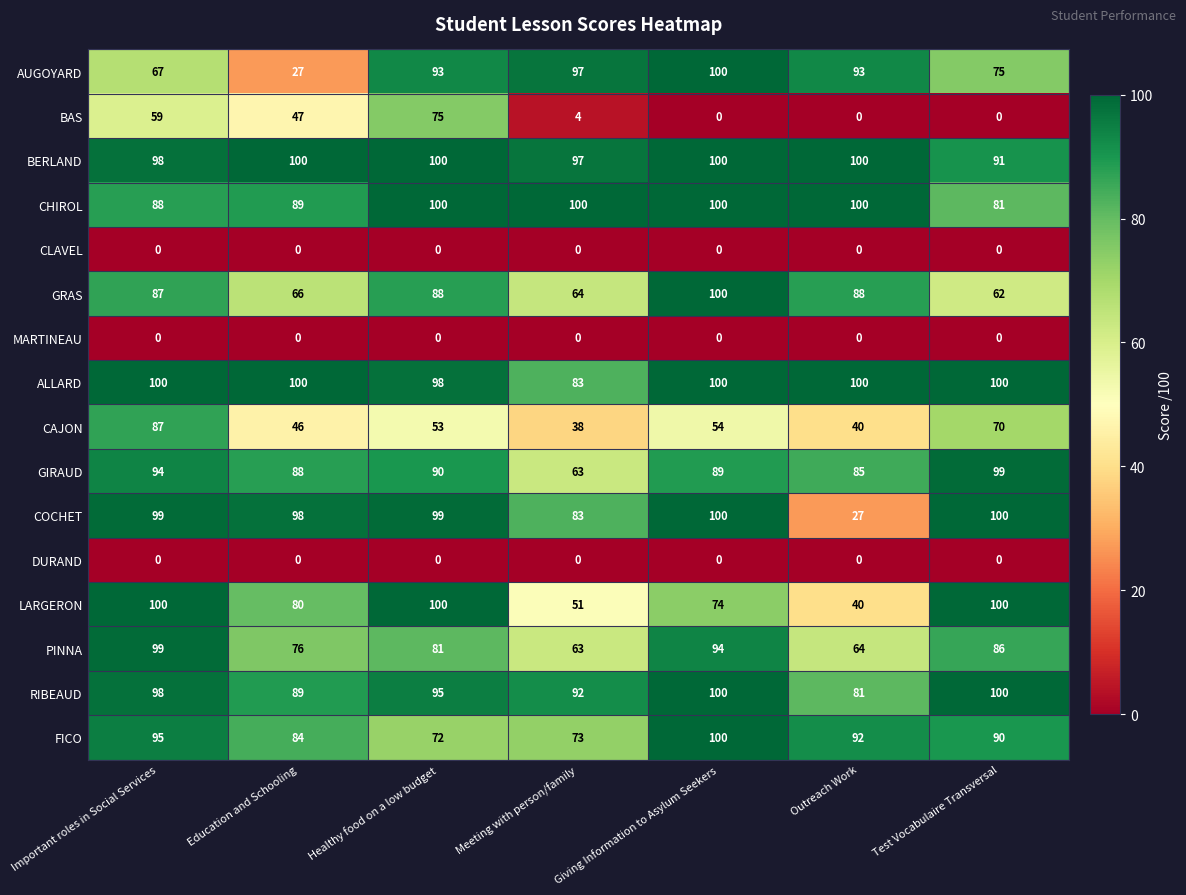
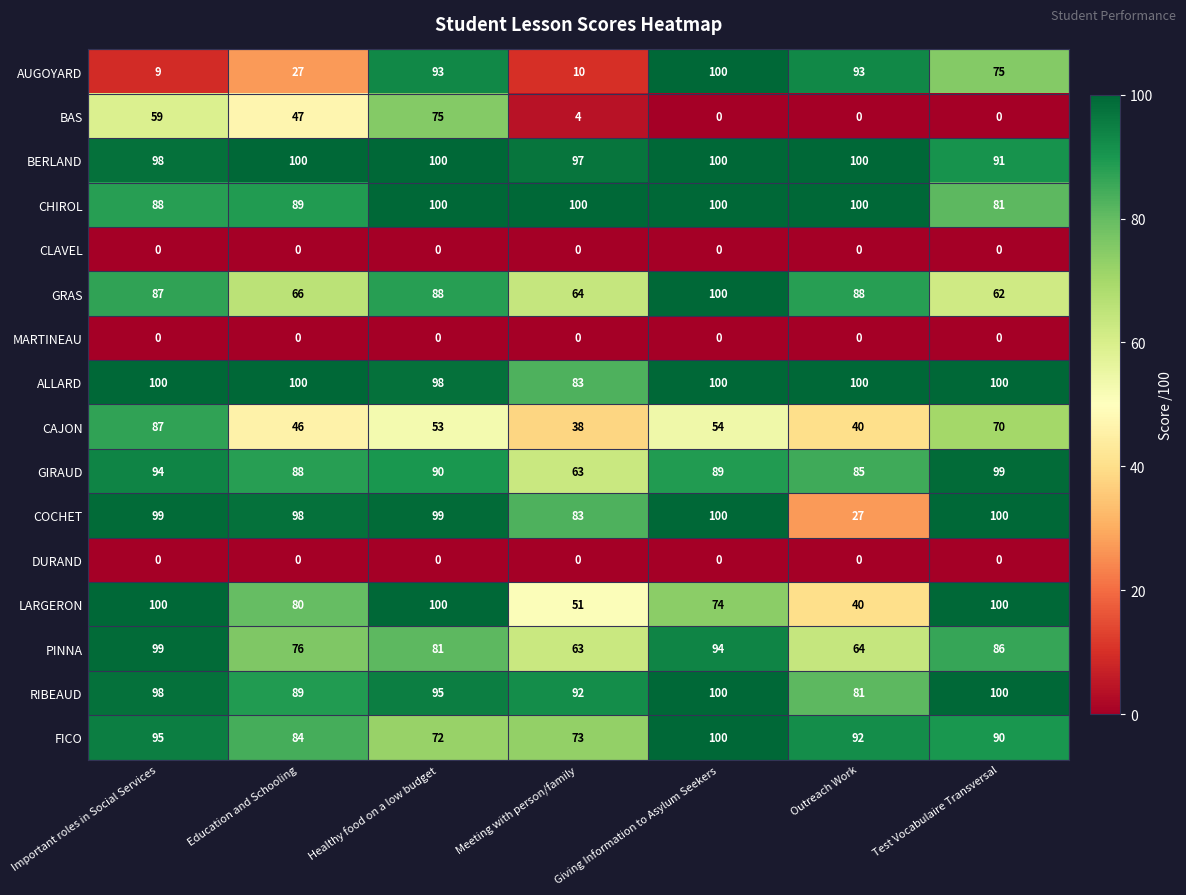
  {
    "AUGOYARD": {
-     "Important roles in Social Services": 67,
+     "Important roles in Social Services": 9,
      "Education and Schooling": 27,
      "Healthy food on a low budget": 93,
-     "Meeting with person/family": 97,
+     "Meeting with person/family": 10,
      "Giving Information to Asylum Seekers": 100,
      "Outreach Work": 93,
      "Test Vocabulaire Transversal": 75
    },
    "BAS": {
      "Important roles in Social Services": 59,
      "Education and Schooling": 47,
      "Healthy food on a low budget": 75,
      "Meeting with person/family": 4,
      "Giving Information to Asylum Seekers": 0,
      "Outreach Work": 0,
      "Test Vocabulaire Transversal": 0
    },
    "BERLAND": {
      "Important roles in Social Services": 98,
      "Education and Schooling": 100,
      "Healthy food on a low budget": 100,
      "Meeting with person/family": 97,
      "Giving Information to Asylum Seekers": 100,
      "Outreach Work": 100,
      "Test Vocabulaire Transversal": 91
    },
    "CHIROL": {
      "Important roles in Social Services": 88,
      "Education and Schooling": 89,
      "Healthy food on a low budget": 100,
      "Meeting with person/family": 100,
      "Giving Information to Asylum Seekers": 100,
      "Outreach Work": 100,
      "Test Vocabulaire Transversal": 81
    },
    "CLAVEL": {
      "Important roles in Social Services": 0,
      "Education and Schooling": 0,
      "Healthy food on a low budget": 0,
      "Meeting with person/family": 0,
      "Giving Information to Asylum Seekers": 0,
      "Outreach Work": 0,
      "Test Vocabulaire Transversal": 0
    },
    "GRAS": {
      "Important roles in Social Services": 87,
      "Education and Schooling": 66,
      "Healthy food on a low budget": 88,
      "Meeting with person/family": 64,
      "Giving Information to Asylum Seekers": 100,
      "Outreach Work": 88,
      "Test Vocabulaire Transversal": 62
    },
    "MARTINEAU": {
      "Important roles in Social Services": 0,
      "Education and Schooling": 0,
      "Healthy food on a low budget": 0,
      "Meeting with person/family": 0,
      "Giving Information to Asylum Seekers": 0,
      "Outreach Work": 0,
      "Test Vocabulaire Transversal": 0
    },
    "ALLARD": {
      "Important roles in Social Services": 100,
      "Education and Schooling": 100,
      "Healthy food on a low budget": 98,
      "Meeting with person/family": 83,
      "Giving Information to Asylum Seekers": 100,
      "Outreach Work": 100,
      "Test Vocabulaire Transversal": 100
    },
    "CAJON": {
      "Important roles in Social Services": 87,
      "Education and Schooling": 46,
      "Healthy food on a low budget": 53,
      "Meeting with person/family": 38,
      "Giving Information to Asylum Seekers": 54,
      "Outreach Work": 40,
      "Test Vocabulaire Transversal": 70
    },
    "GIRAUD": {
      "Important roles in Social Services": 94,
      "Education and Schooling": 88,
      "Healthy food on a low budget": 90,
      "Meeting with person/family": 63,
      "Giving Information to Asylum Seekers": 89,
      "Outreach Work": 85,
      "Test Vocabulaire Transversal": 99
    },
    "COCHET": {
      "Important roles in Social Services": 99,
      "Education and Schooling": 98,
      "Healthy food on a low budget": 99,
      "Meeting with person/family": 83,
      "Giving Information to Asylum Seekers": 100,
      "Outreach Work": 27,
      "Test Vocabulaire Transversal": 100
    },
    "DURAND": {
      "Important roles in Social Services": 0,
      "Education and Schooling": 0,
      "Healthy food on a low budget": 0,
      "Meeting with person/family": 0,
      "Giving Information to Asylum Seekers": 0,
      "Outreach Work": 0,
      "Test Vocabulaire Transversal": 0
    },
    "LARGERON": {
      "Important roles in Social Services": 100,
      "Education and Schooling": 80,
      "Healthy food on a low budget": 100,
      "Meeting with person/family": 51,
      "Giving Information to Asylum Seekers": 74,
      "Outreach Work": 40,
      "Test Vocabulaire Transversal": 100
    },
    "PINNA": {
      "Important roles in Social Services": 99,
      "Education and Schooling": 76,
      "Healthy food on a low budget": 81,
      "Meeting with person/family": 63,
      "Giving Information to Asylum Seekers": 94,
      "Outreach Work": 64,
      "Test Vocabulaire Transversal": 86
    },
    "RIBEAUD": {
      "Important roles in Social Services": 98,
      "Education and Schooling": 89,
      "Healthy food on a low budget": 95,
      "Meeting with person/family": 92,
      "Giving Information to Asylum Seekers": 100,
      "Outreach Work": 81,
      "Test Vocabulaire Transversal": 100
    },
    "FICO": {
      "Important roles in Social Services": 95,
      "Education and Schooling": 84,
      "Healthy food on a low budget": 72,
      "Meeting with person/family": 73,
      "Giving Information to Asylum Seekers": 100,
      "Outreach Work": 92,
      "Test Vocabulaire Transversal": 90
    }
  }
